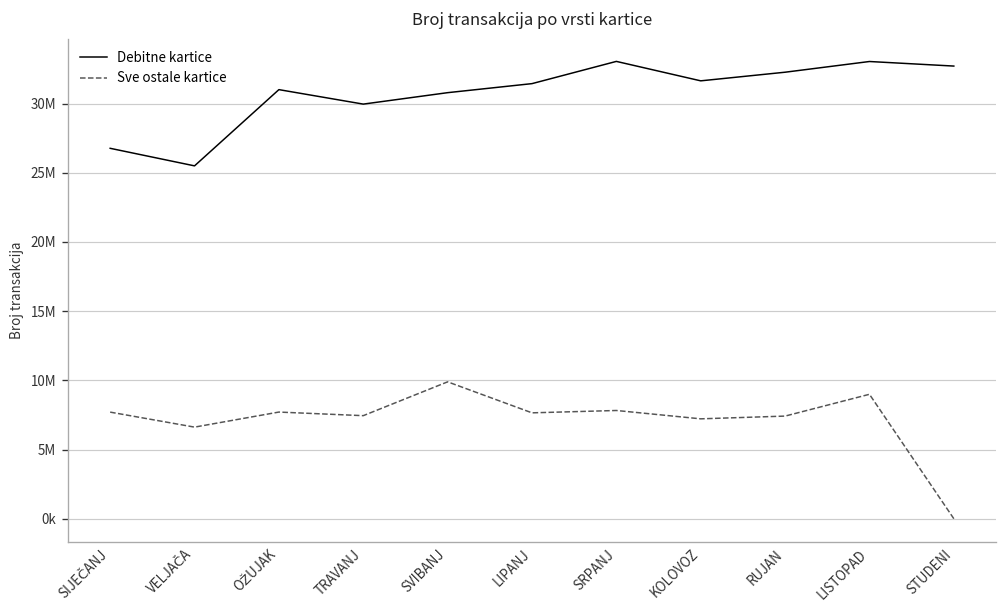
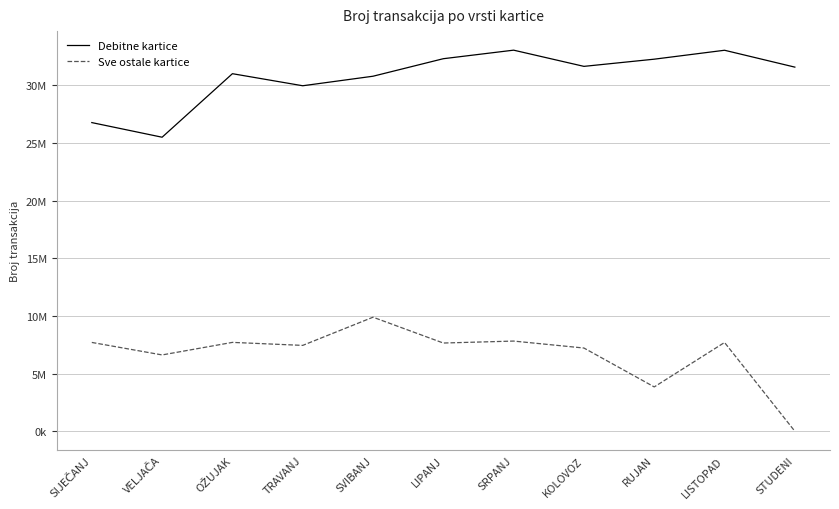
  {
    "Debitne kartice": {
      "SIJEČANJ": 26800000,
      "VELJAČA": 25500000,
      "OŽUJAK": 31000000,
      "TRAVANJ": 30000000,
      "SVIBANJ": 30800000,
-     "LIPANJ": 31400000,
+     "LIPANJ": 32300000,
      "SRPANJ": 33000000,
      "KOLOVOZ": 31600000,
      "RUJAN": 32300000,
      "LISTOPAD": 33000000,
-     "STUDENI": 32700000
+     "STUDENI": 31600000
    },
    "Sve ostale kartice": {
      "SIJEČANJ": 7700000,
      "VELJAČA": 6600000,
      "OŽUJAK": 7700000,
      "TRAVANJ": 7400000,
      "SVIBANJ": 9900000,
      "LIPANJ": 7700000,
      "SRPANJ": 7800000,
      "KOLOVOZ": 7200000,
-     "RUJAN": 7400000,
-     "LISTOPAD": 9000000,
+     "RUJAN": 3800000,
+     "LISTOPAD": 7700000,
      "STUDENI": 0
    }
  }
